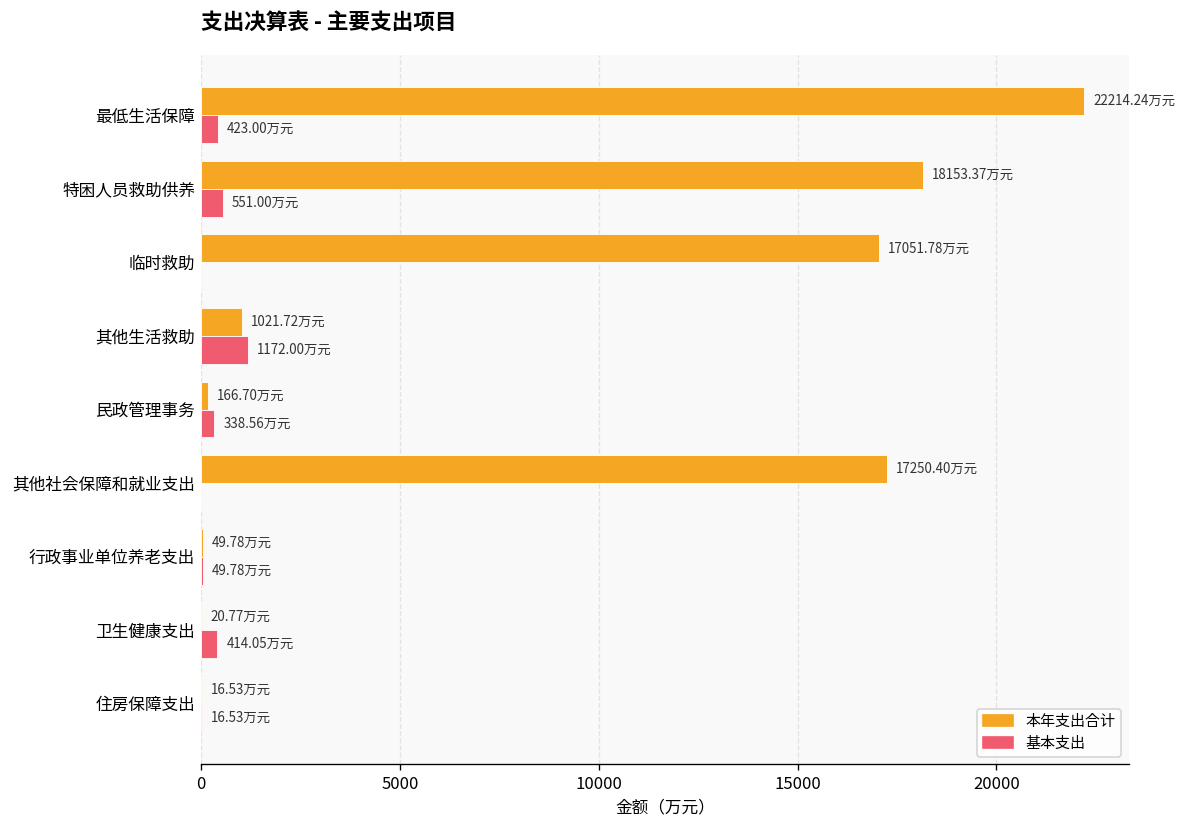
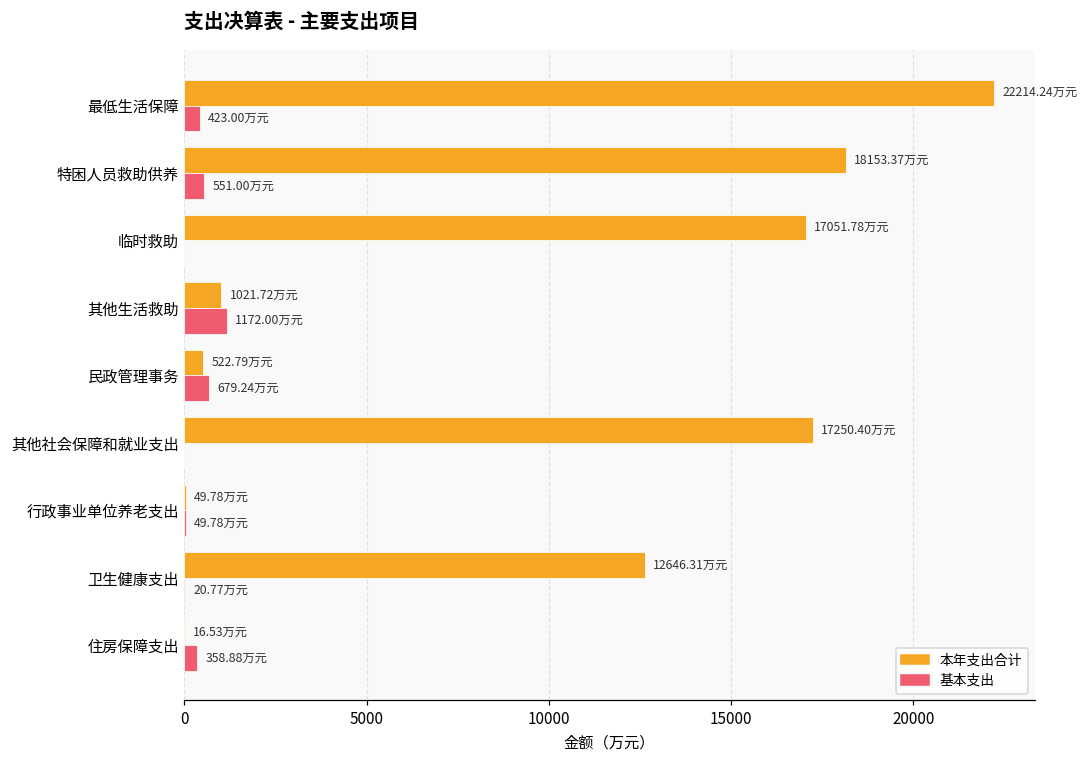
  {
    "本年支出合计": {
      "最低生活保障": 22214.24,
      "特困人员救助供养": 18153.37,
      "临时救助": 17051.78,
      "其他生活救助": 1021.72,
-     "民政管理事务": 166.70,
+     "民政管理事务": 522.79,
      "其他社会保障和就业支出": 17250.40,
      "行政事业单位养老支出": 49.78,
-     "卫生健康支出": 20.77,
+     "卫生健康支出": 12646.31,
      "住房保障支出": 16.53
    },
    "基本支出": {
      "最低生活保障": 423.00,
      "特困人员救助供养": 551.00,
      "其他生活救助": 1172.00,
-     "民政管理事务": 338.56,
+     "民政管理事务": 679.24,
      "行政事业单位养老支出": 49.78,
-     "卫生健康支出": 414.05,
-     "住房保障支出": 16.53
+     "卫生健康支出": 20.77,
+     "住房保障支出": 358.88
    }
  }
